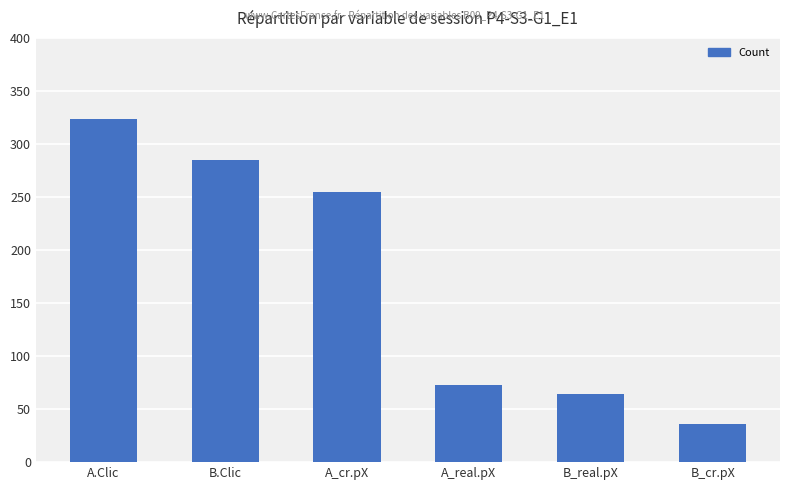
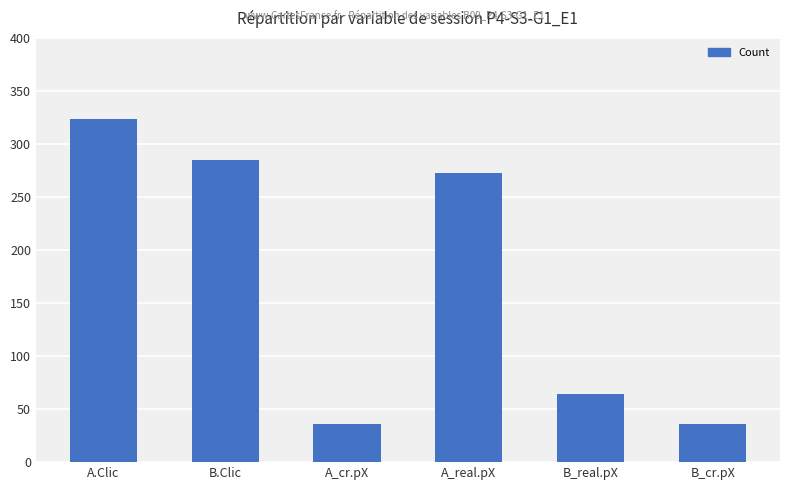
  {
    "A.Clic": 324,
    "B.Clic": 285,
-   "A_cr.pX": 255,
-   "A_real.pX": 73,
+   "A_cr.pX": 36,
+   "A_real.pX": 273,
    "B_real.pX": 64,
    "B_cr.pX": 36
  }
